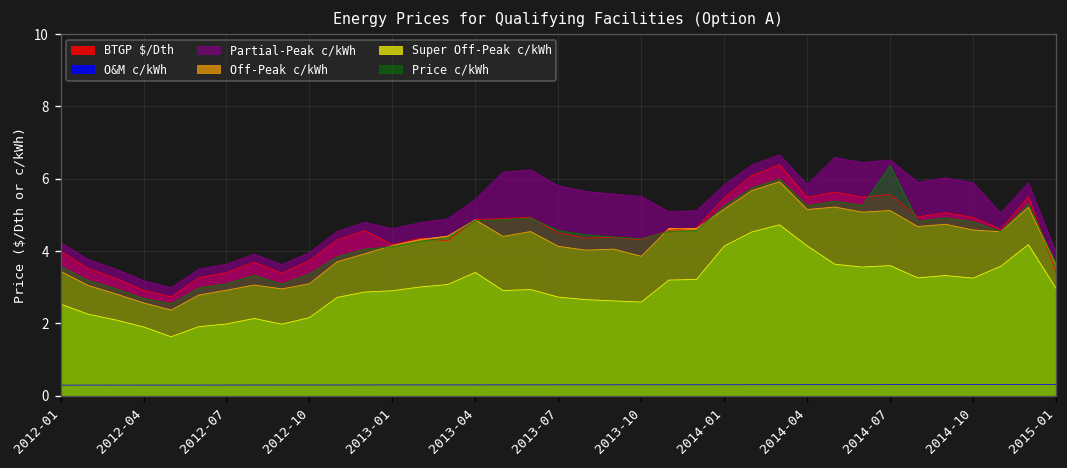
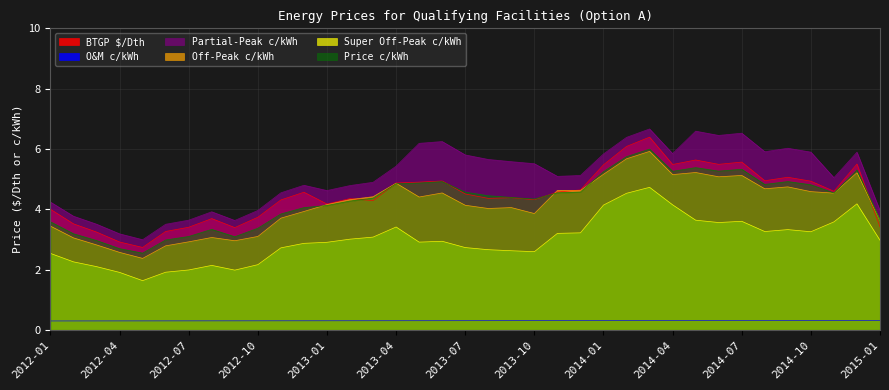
  {
    "BTGP $/Dth": {
      "2012-01": 4.0,
      "2012-04": 2.9,
      "2012-07": 3.4,
      "2012-10": 3.7,
      "2014-01": 5.5,
      "2014-04": 5.5,
      "2014-07": 5.6,
      "2014-10": 4.9,
      "2015-01": 3.4
    },
    "O&M c/kWh": {
      "2012-01": 0.3,
      "2012-04": 0.3,
      "2012-07": 0.3,
      "2012-10": 0.3,
      "2013-01": 0.3,
      "2013-04": 0.3,
      "2013-07": 0.3,
      "2013-10": 0.3,
      "2014-01": 0.3,
      "2014-04": 0.3,
      "2014-07": 0.3,
      "2014-10": 0.3,
      "2015-01": 0.3
    },
    "Partial-Peak c/kWh": {
      "2012-01": 4.2,
      "2012-04": 3.2,
      "2012-07": 3.6,
      "2012-10": 4.0,
      "2013-01": 4.6,
      "2013-04": 5.4,
      "2013-07": 5.8,
      "2013-10": 5.5,
      "2014-01": 5.8,
      "2014-04": 5.8,
      "2014-07": 6.5,
      "2014-10": 5.9,
      "2015-01": 4.0
    },
    "Off-Peak c/kWh": {
      "2012-01": 3.4,
      "2012-04": 2.6,
      "2012-07": 2.9,
      "2012-10": 3.1,
      "2013-07": 4.1,
      "2013-10": 3.9,
      "2014-01": 5.2,
      "2014-04": 5.1,
      "2014-07": 5.1,
      "2014-10": 4.6
    },
    "Super Off-Peak c/kWh": {
      "2012-01": 2.5,
      "2012-04": 1.9,
      "2012-07": 2.0,
      "2012-10": 2.2,
      "2013-01": 2.9,
      "2013-04": 3.4,
      "2013-07": 2.7,
      "2013-10": 2.6,
      "2014-01": 4.1,
      "2014-04": 4.1,
      "2014-07": 3.6,
      "2014-10": 3.3,
      "2015-01": 3.0
    },
    "Price c/kWh": {
      "2012-01": 3.6,
      "2012-04": 2.7,
      "2012-07": 3.1,
      "2012-10": 3.4,
      "2014-01": 5.2,
      "2014-04": 5.3,
-     "2014-07": 6.4,
+     "2014-07": 5.3,
      "2014-10": 4.8
    }
  }
